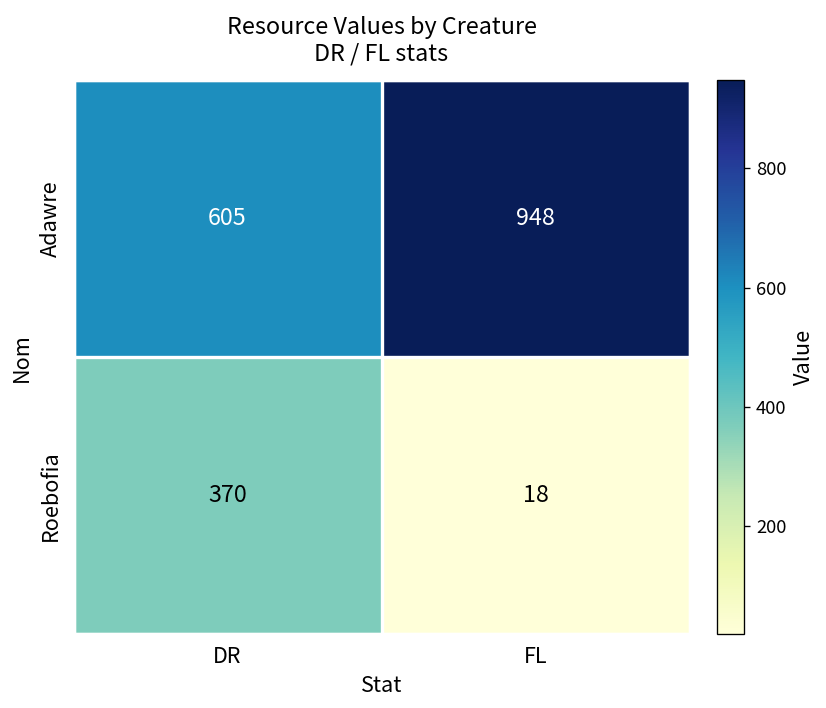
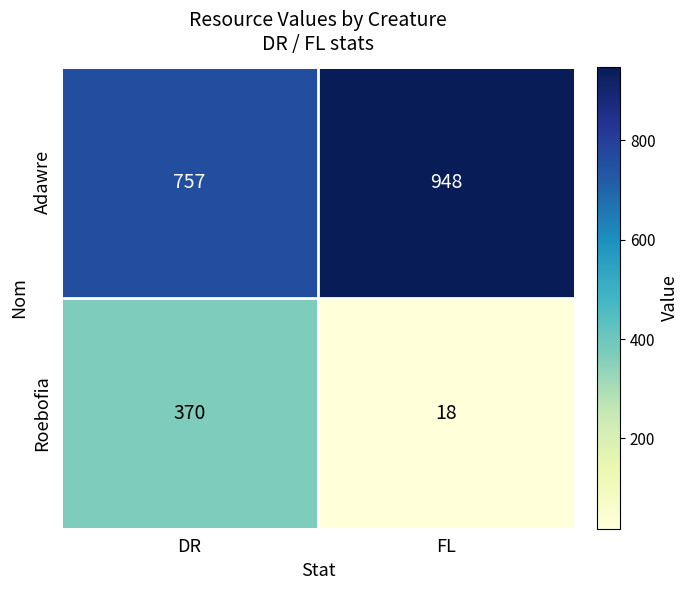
  {
    "Adawre": {
-     "DR": 605,
+     "DR": 757,
      "FL": 948
    },
    "Roebofia": {
      "DR": 370,
      "FL": 18
    }
  }
